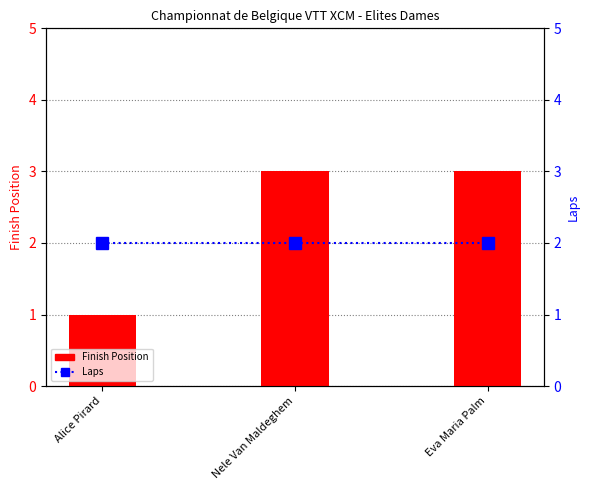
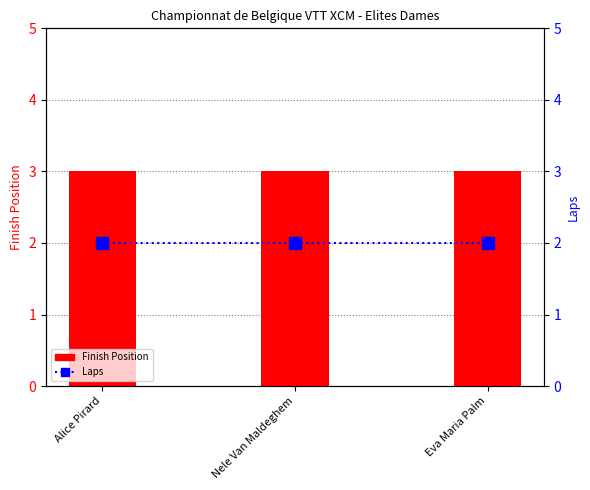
  {
    "Finish Position": {
-     "Alice Pirard": 1,
+     "Alice Pirard": 3,
      "Nele Van Maldeghem": 3,
      "Eva Maria Palm": 3
    },
    "Laps": {
      "Alice Pirard": 2.0,
      "Nele Van Maldeghem": 2.0,
      "Eva Maria Palm": 2.0
    }
  }
